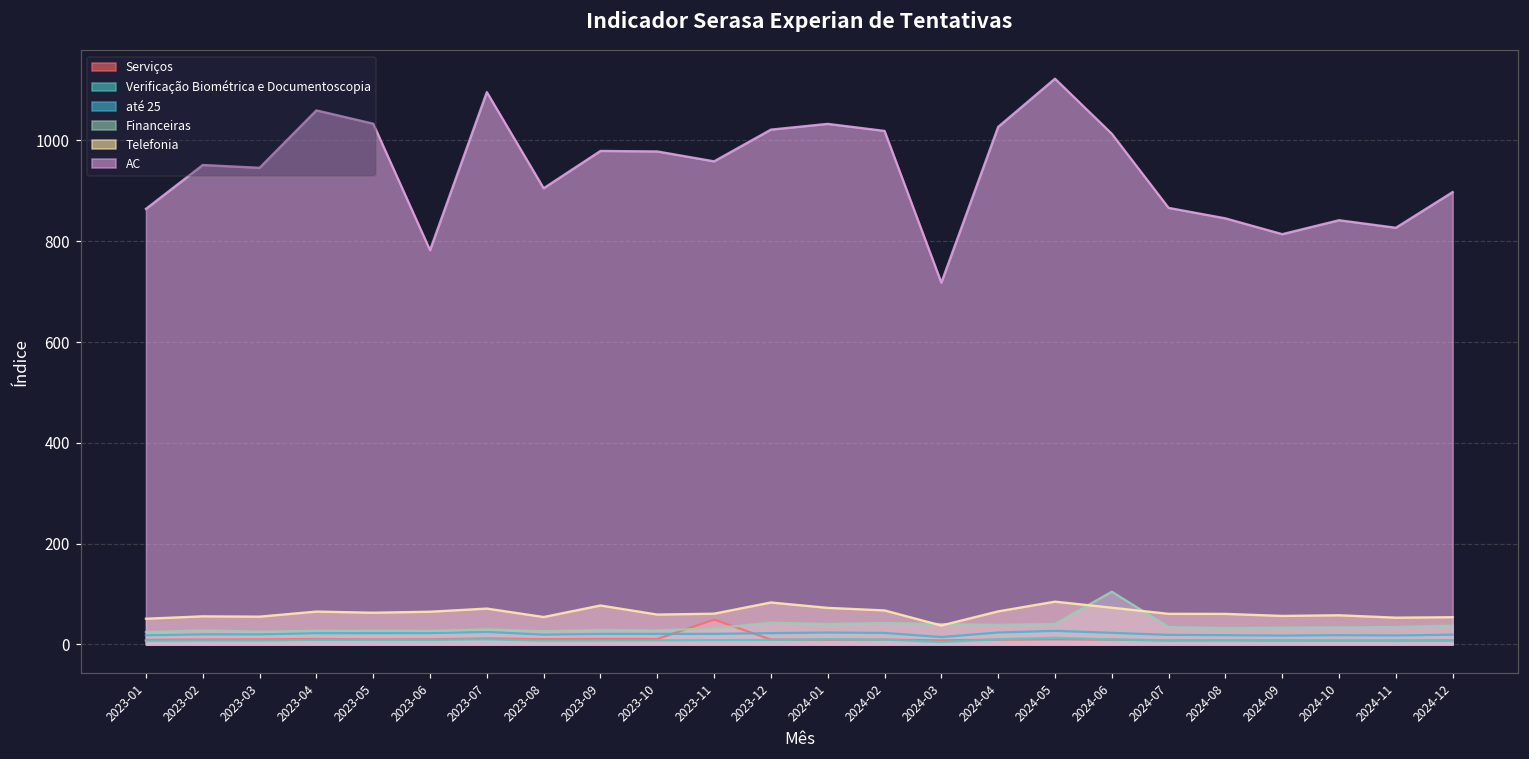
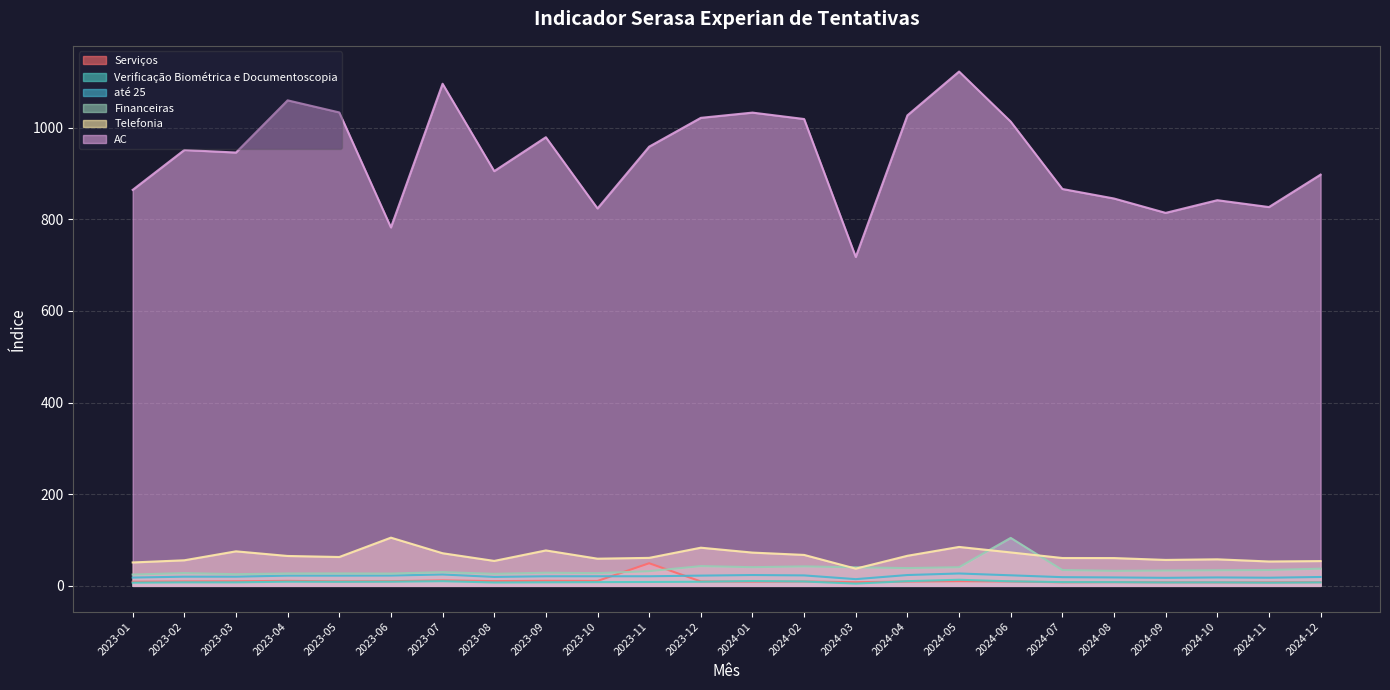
  {
    "Serviços": {
      "2023-11": 50
    },
    "Financeiras": {
      "2023-01": 20,
      "2023-02": 30,
      "2023-08": 30,
      "2023-09": 30,
      "2023-10": 30,
      "2023-11": 30,
      "2023-12": 40,
      "2024-01": 40,
      "2024-02": 40,
      "2024-04": 40,
      "2024-05": 40,
      "2024-06": 100,
      "2024-07": 30,
      "2024-08": 30,
      "2024-09": 30,
      "2024-10": 30,
      "2024-11": 30,
      "2024-12": 40
    },
    "Telefonia": {
      "2023-01": 50,
      "2023-02": 60,
-     "2023-03": 60,
+     "2023-03": 80,
      "2023-04": 70,
      "2023-05": 60,
-     "2023-06": 60,
+     "2023-06": 110,
      "2023-07": 70,
      "2023-08": 50,
      "2023-09": 80,
      "2023-10": 60,
      "2023-11": 60,
      "2023-12": 80,
      "2024-01": 70,
      "2024-02": 70,
      "2024-04": 70,
      "2024-05": 80,
      "2024-06": 70,
      "2024-07": 60,
      "2024-08": 60,
      "2024-09": 60,
      "2024-10": 60,
      "2024-11": 50,
      "2024-12": 50
    },
    "AC": {
      "2023-01": 860,
      "2023-02": 950,
      "2023-03": 950,
      "2023-06": 780,
      "2023-07": 1100,
      "2023-08": 910,
      "2023-09": 980,
-     "2023-10": 980,
+     "2023-10": 820,
      "2023-11": 960,
      "2023-12": 1020,
      "2024-01": 1030,
      "2024-02": 1020,
      "2024-03": 720,
      "2024-04": 1030,
      "2024-05": 1120,
      "2024-06": 1010,
      "2024-07": 870,
      "2024-08": 850,
      "2024-09": 810,
      "2024-10": 840,
      "2024-11": 830,
      "2024-12": 900
    }
  }
